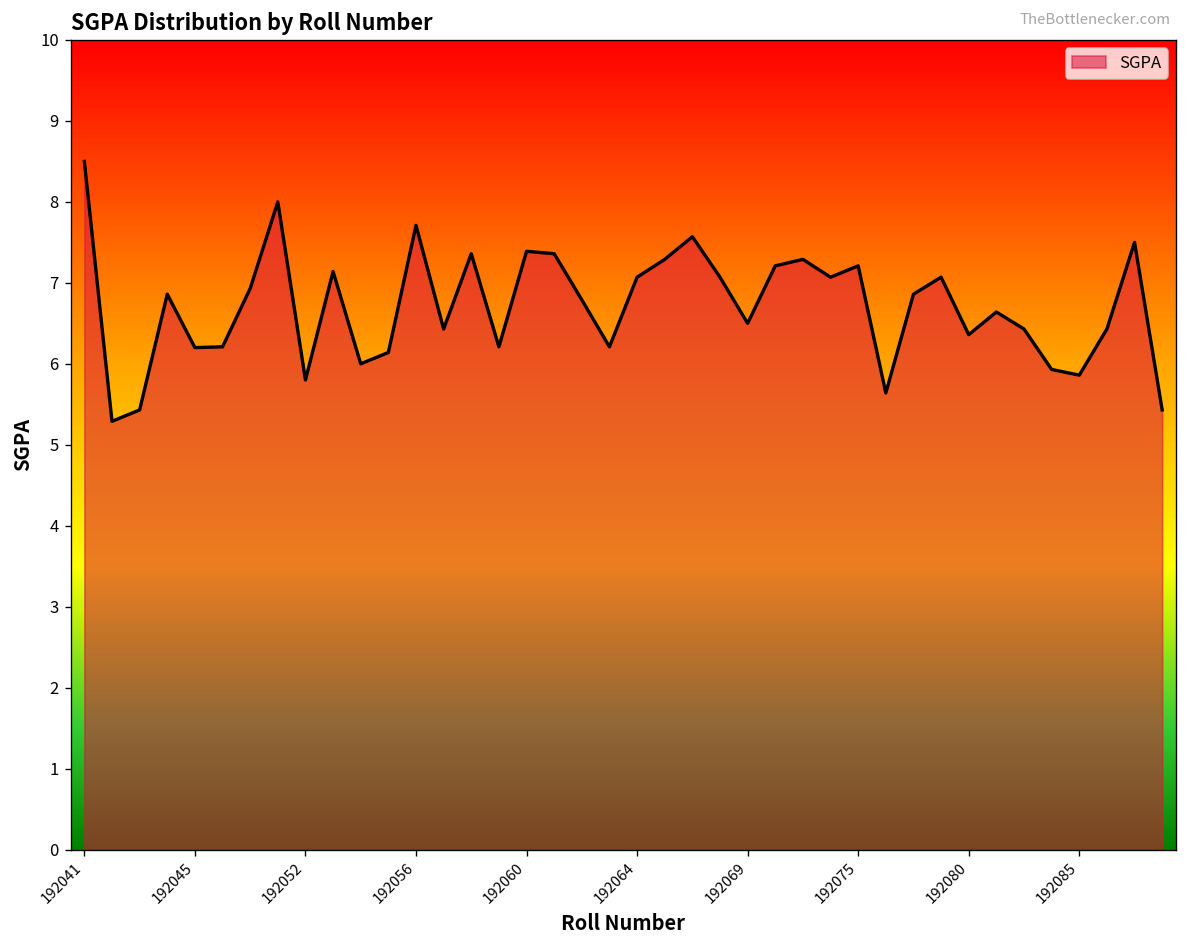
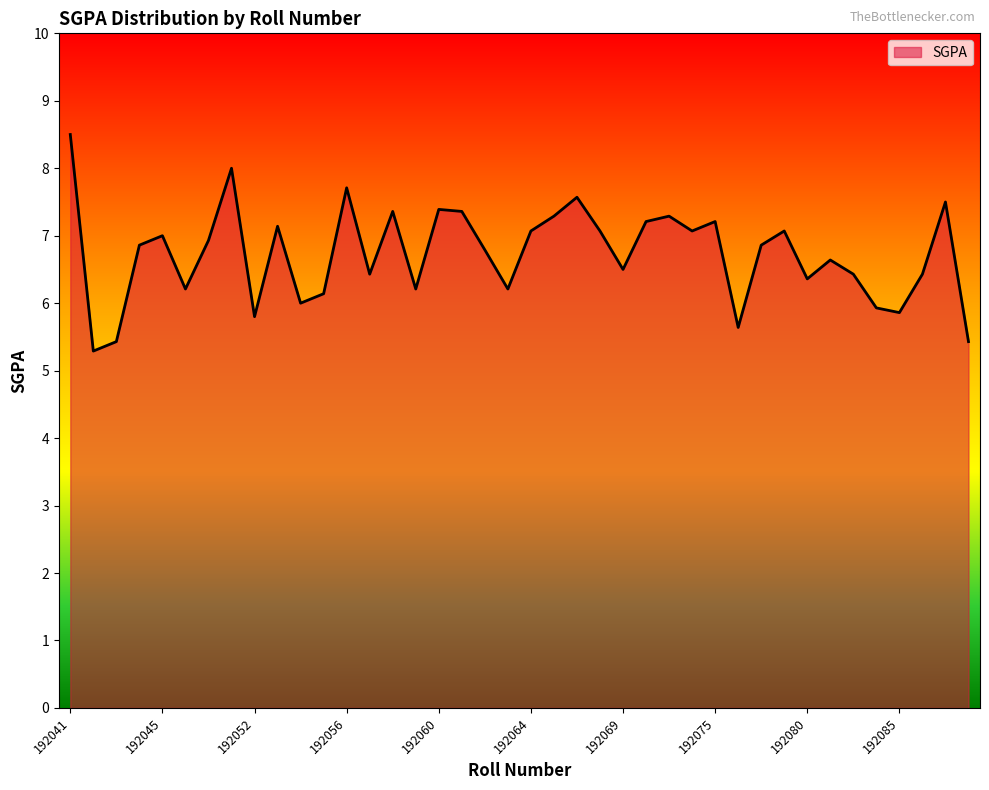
  {
    "192041": 8.5,
-   "192045": 6.2,
+   "192045": 7.0,
    "192052": 5.8,
    "192056": 7.7,
    "192060": 7.4,
    "192064": 7.1,
    "192069": 6.5,
    "192075": 7.2,
    "192080": 6.4,
    "192085": 5.9
  }
